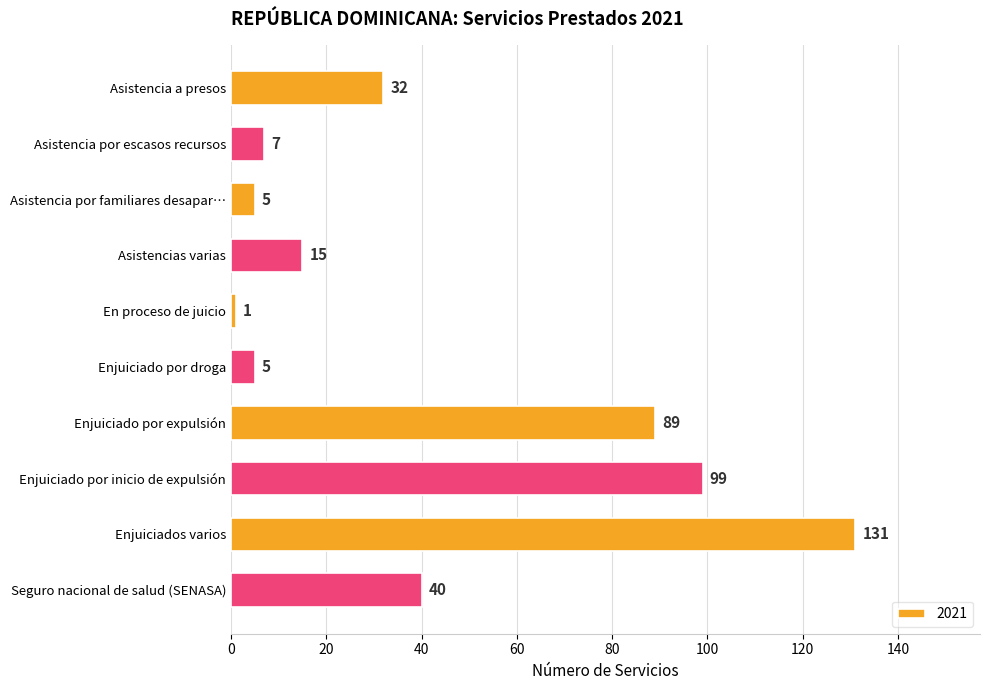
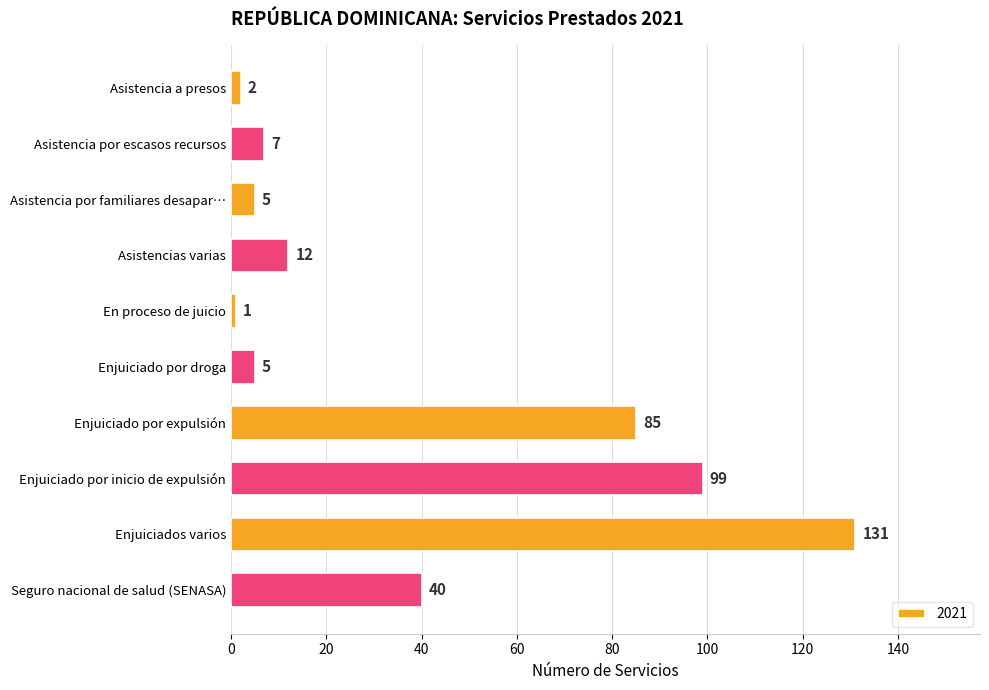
  {
-   "Asistencia a presos": 32,
+   "Asistencia a presos": 2,
    "Asistencia por escasos recursos": 7,
    "Asistencia por familiares desapar…": 5,
-   "Asistencias varias": 15,
+   "Asistencias varias": 12,
    "En proceso de juicio": 1,
    "Enjuiciado por droga": 5,
-   "Enjuiciado por expulsión": 89,
+   "Enjuiciado por expulsión": 85,
    "Enjuiciado por inicio de expulsión": 99,
    "Enjuiciados varios": 131,
    "Seguro nacional de salud (SENASA)": 40
  }
